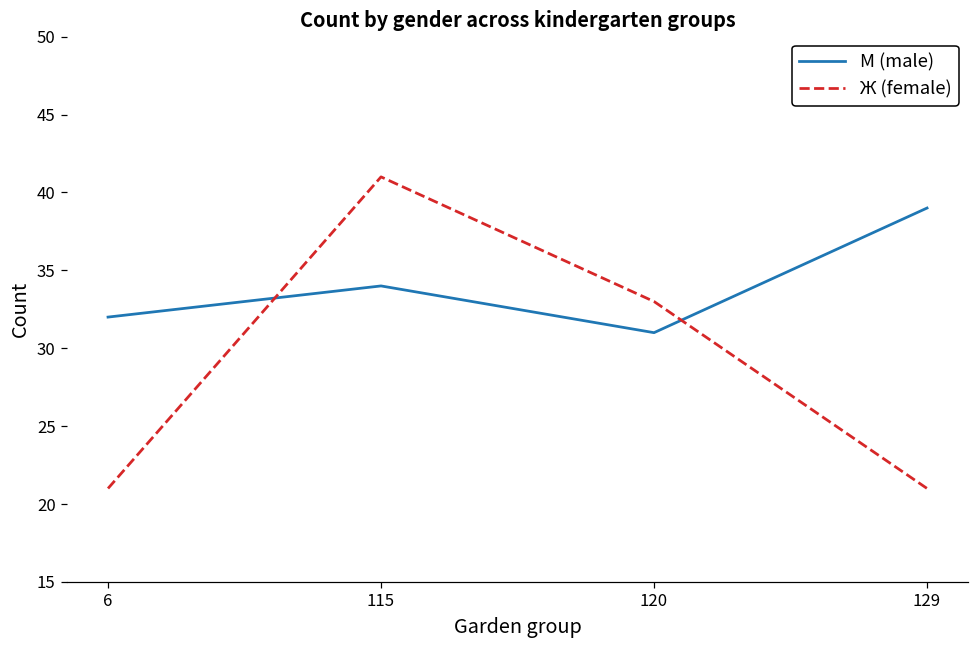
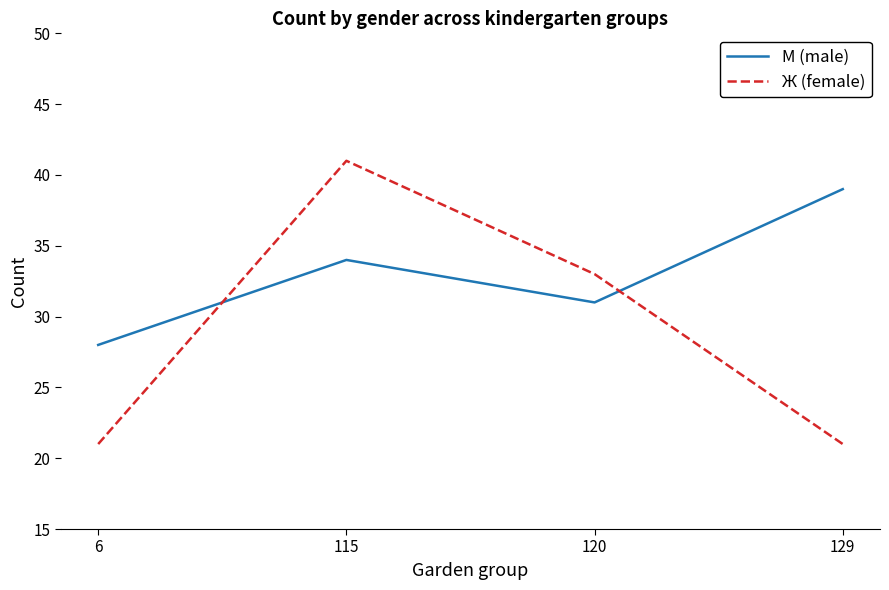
  {
    "М (male)": {
-     "6": 32,
+     "6": 28,
      "115": 34,
      "120": 31,
      "129": 39
    },
    "Ж (female)": {
      "6": 21,
      "115": 41,
      "120": 33,
      "129": 21
    }
  }
